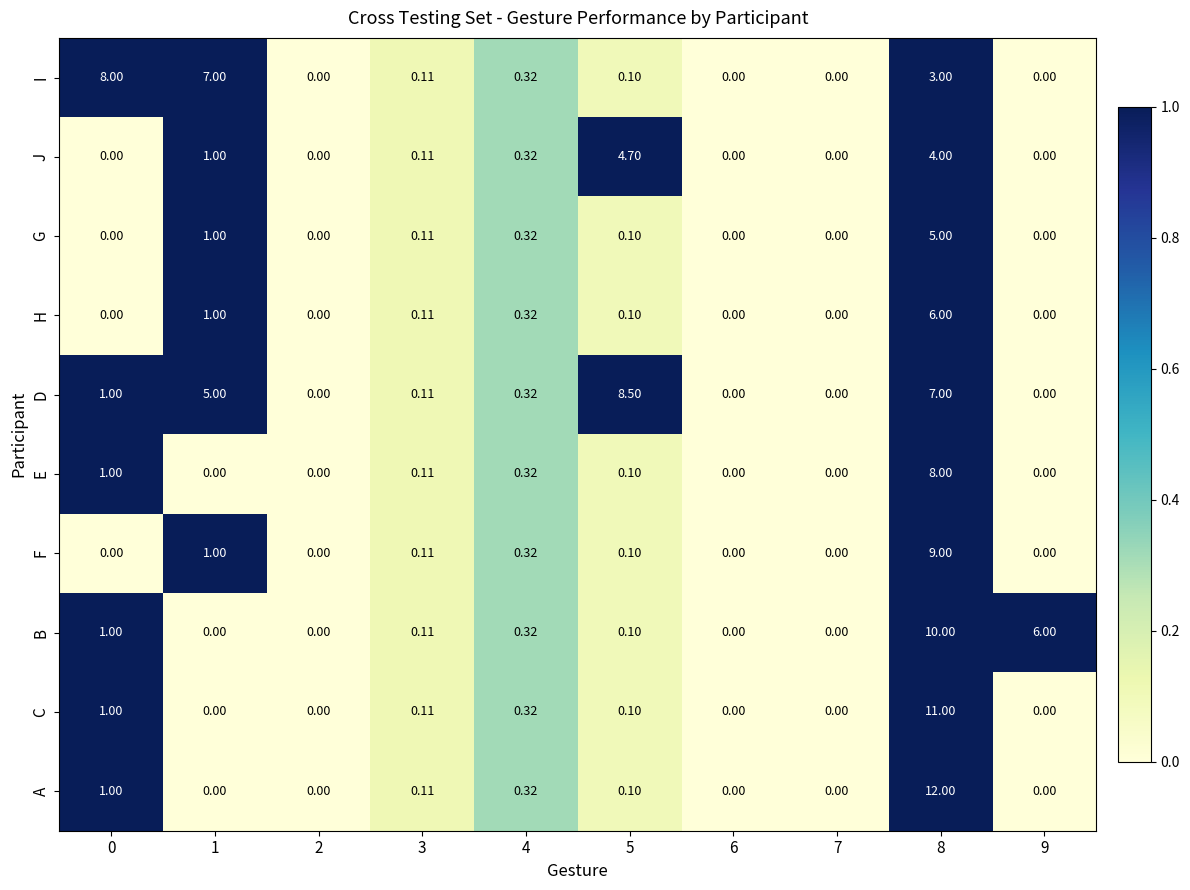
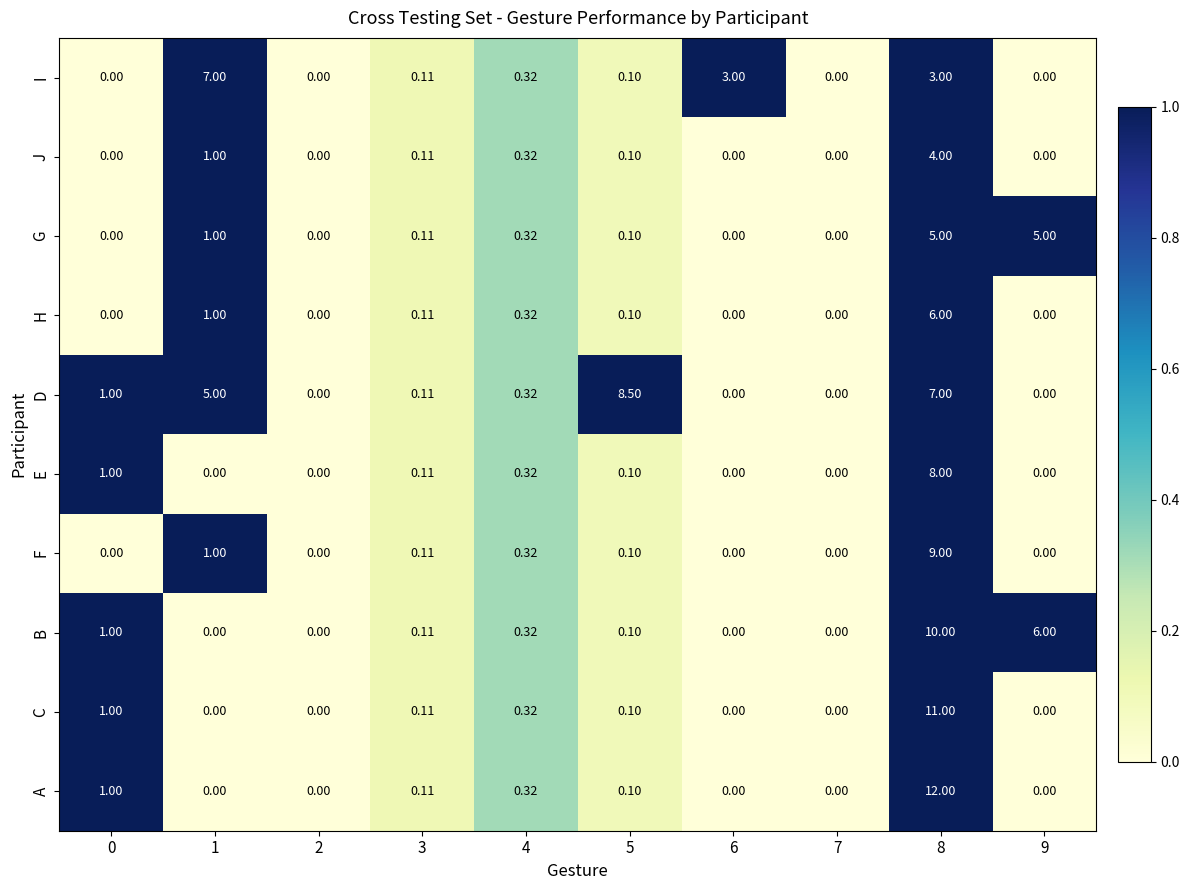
  {
    "I": {
-     "0": 8.00,
+     "0": 0.00,
      "1": 7.00,
      "2": 0.00,
      "3": 0.11,
      "4": 0.32,
      "5": 0.10,
-     "6": 0.00,
+     "6": 3.00,
      "7": 0.00,
      "8": 3.00,
      "9": 0.00
    },
    "J": {
      "0": 0.00,
      "1": 1.00,
      "2": 0.00,
      "3": 0.11,
      "4": 0.32,
-     "5": 4.70,
+     "5": 0.10,
      "6": 0.00,
      "7": 0.00,
      "8": 4.00,
      "9": 0.00
    },
    "G": {
      "0": 0.00,
      "1": 1.00,
      "2": 0.00,
      "3": 0.11,
      "4": 0.32,
      "5": 0.10,
      "6": 0.00,
      "7": 0.00,
      "8": 5.00,
-     "9": 0.00
+     "9": 5.00
    },
    "H": {
      "0": 0.00,
      "1": 1.00,
      "2": 0.00,
      "3": 0.11,
      "4": 0.32,
      "5": 0.10,
      "6": 0.00,
      "7": 0.00,
      "8": 6.00,
      "9": 0.00
    },
    "D": {
      "0": 1.00,
      "1": 5.00,
      "2": 0.00,
      "3": 0.11,
      "4": 0.32,
      "5": 8.50,
      "6": 0.00,
      "7": 0.00,
      "8": 7.00,
      "9": 0.00
    },
    "E": {
      "0": 1.00,
      "1": 0.00,
      "2": 0.00,
      "3": 0.11,
      "4": 0.32,
      "5": 0.10,
      "6": 0.00,
      "7": 0.00,
      "8": 8.00,
      "9": 0.00
    },
    "F": {
      "0": 0.00,
      "1": 1.00,
      "2": 0.00,
      "3": 0.11,
      "4": 0.32,
      "5": 0.10,
      "6": 0.00,
      "7": 0.00,
      "8": 9.00,
      "9": 0.00
    },
    "B": {
      "0": 1.00,
      "1": 0.00,
      "2": 0.00,
      "3": 0.11,
      "4": 0.32,
      "5": 0.10,
      "6": 0.00,
      "7": 0.00,
      "8": 10.00,
      "9": 6.00
    },
    "C": {
      "0": 1.00,
      "1": 0.00,
      "2": 0.00,
      "3": 0.11,
      "4": 0.32,
      "5": 0.10,
      "6": 0.00,
      "7": 0.00,
      "8": 11.00,
      "9": 0.00
    },
    "A": {
      "0": 1.00,
      "1": 0.00,
      "2": 0.00,
      "3": 0.11,
      "4": 0.32,
      "5": 0.10,
      "6": 0.00,
      "7": 0.00,
      "8": 12.00,
      "9": 0.00
    }
  }
